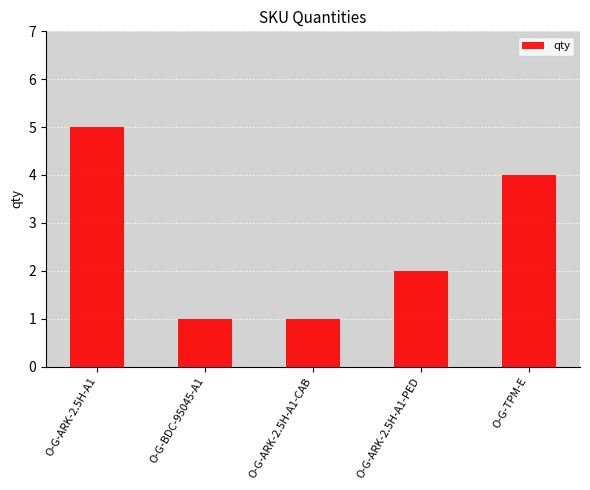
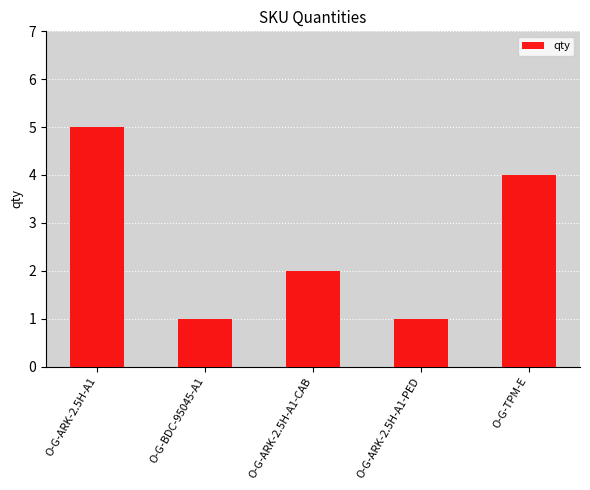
  {
    "O-G-ARK-2.5H-A1": 5,
    "O-G-BDC-95045-A1": 1,
-   "O-G-ARK-2.5H-A1-CAB": 1,
-   "O-G-ARK-2.5H-A1-PED": 2,
+   "O-G-ARK-2.5H-A1-CAB": 2,
+   "O-G-ARK-2.5H-A1-PED": 1,
    "O-G-TPM-E": 4
  }
